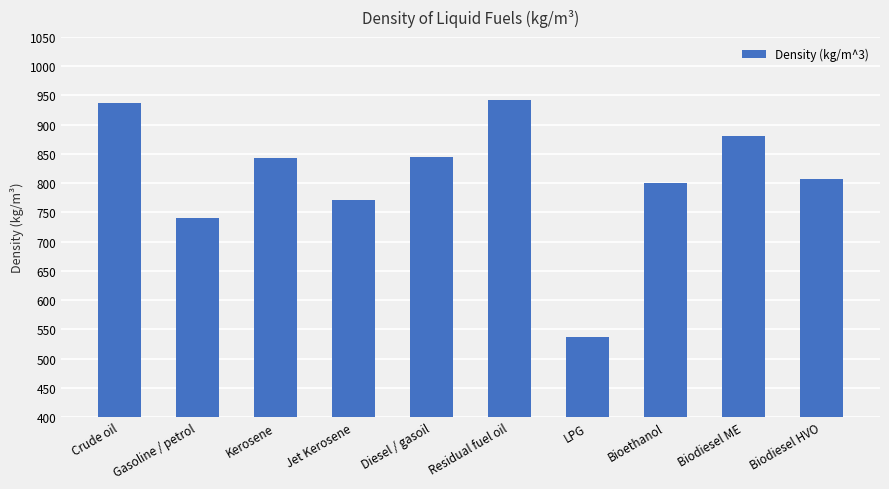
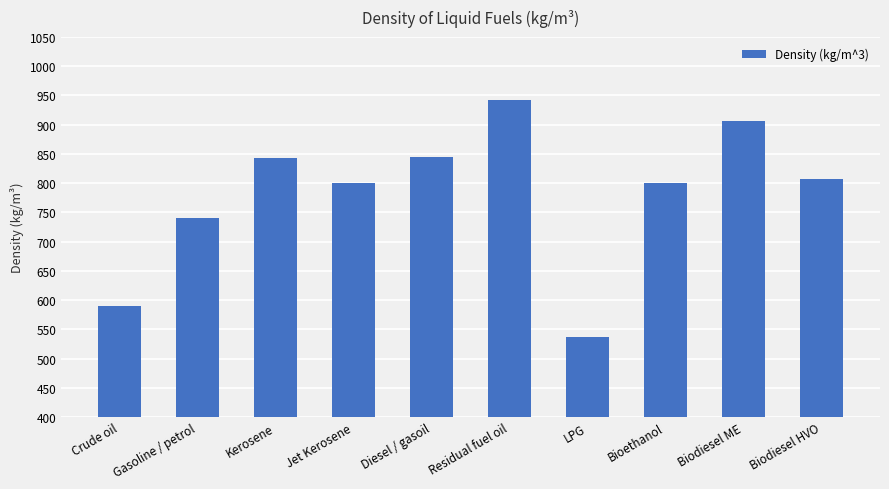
  {
-   "Crude oil": 940,
+   "Crude oil": 590,
    "Gasoline / petrol": 740,
    "Kerosene": 840,
-   "Jet Kerosene": 770,
+   "Jet Kerosene": 800,
    "Diesel / gasoil": 850,
    "Residual fuel oil": 940,
    "LPG": 540,
    "Bioethanol": 800,
-   "Biodiesel ME": 880,
+   "Biodiesel ME": 910,
    "Biodiesel HVO": 810
  }
